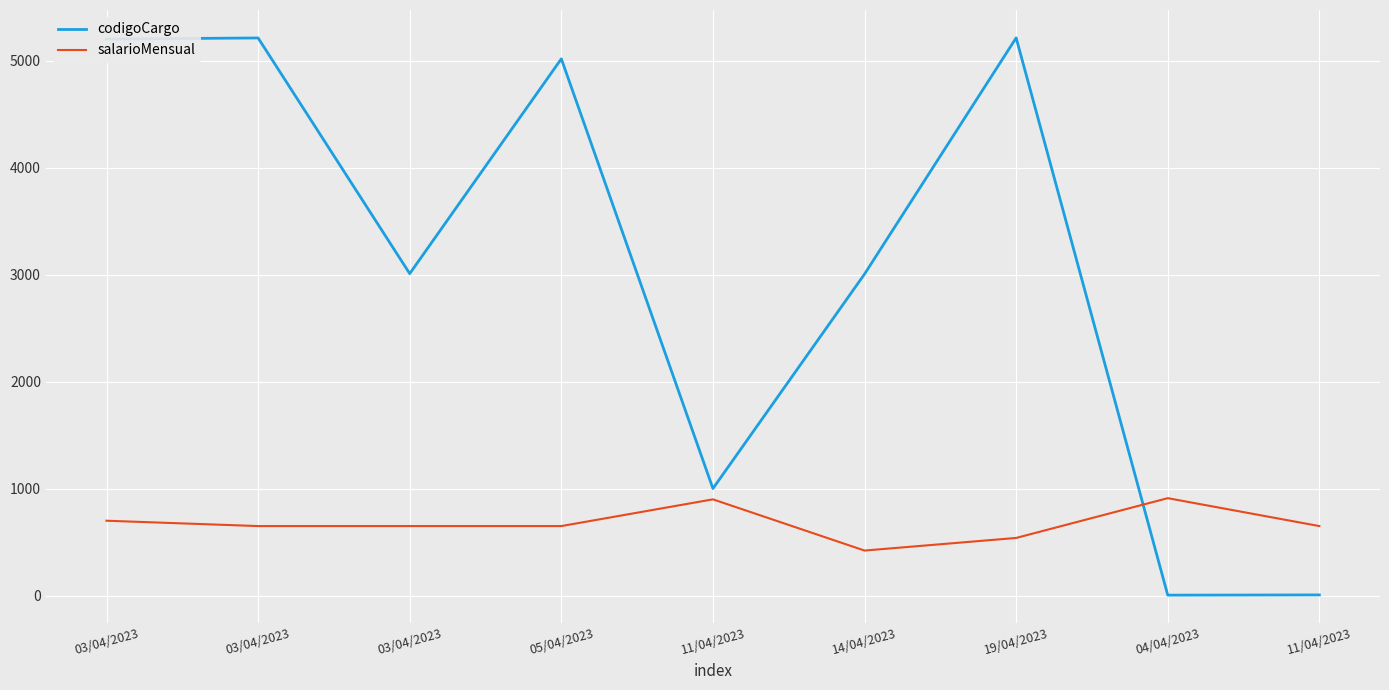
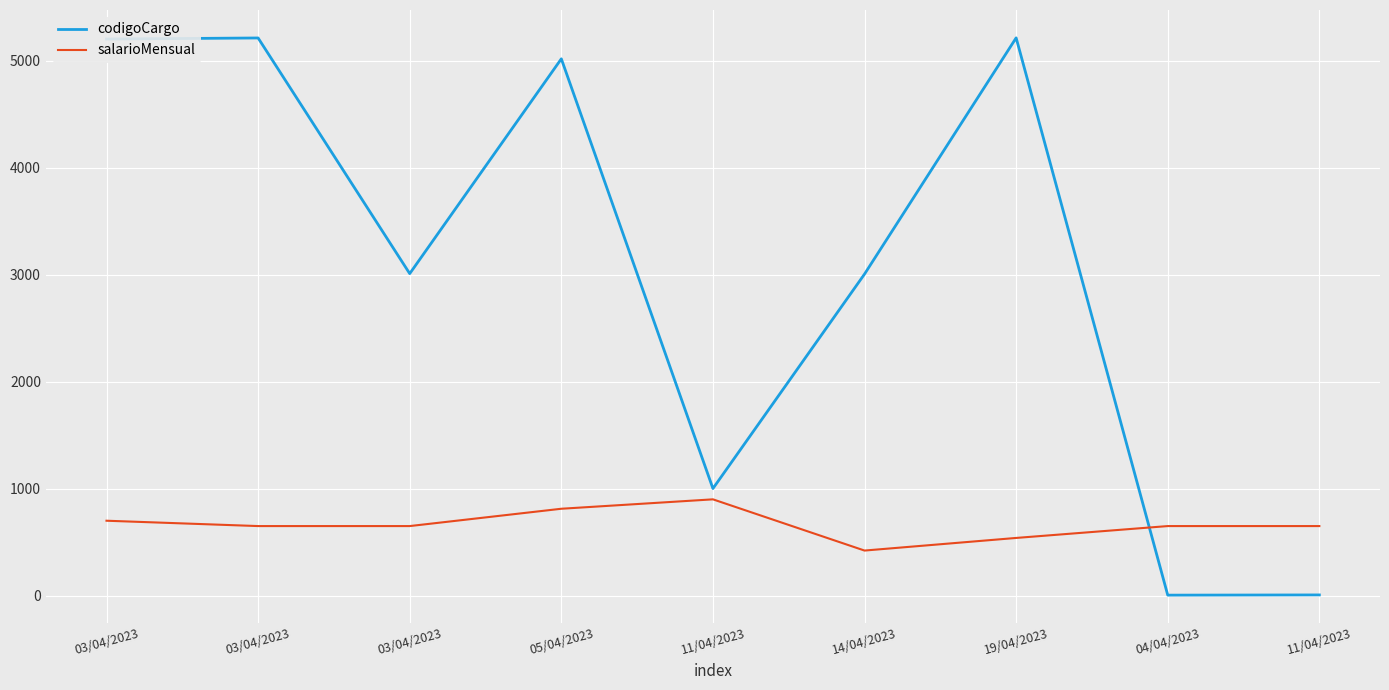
  {
    "codigoCargo": {
      "05/04/2023": 5020,
      "14/04/2023": 3010,
      "19/04/2023": 5220,
      "04/04/2023": 0
    },
    "salarioMensual": {
-     "05/04/2023": 650,
+     "05/04/2023": 810,
      "14/04/2023": 420,
      "19/04/2023": 540,
-     "04/04/2023": 910
+     "04/04/2023": 650
    }
  }
